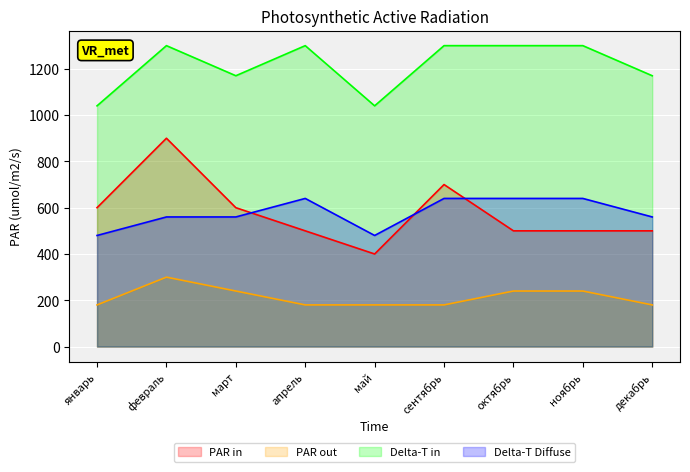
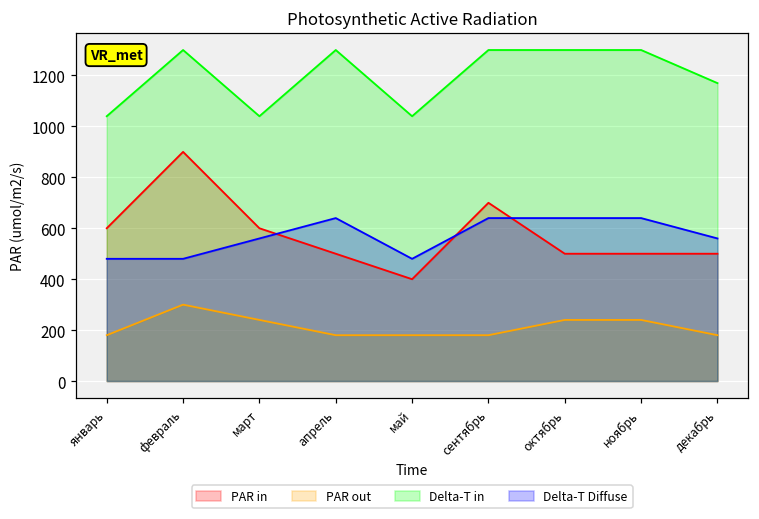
  {
    "PAR in": {
      "январь": 600,
      "февраль": 900,
      "март": 600,
      "апрель": 500,
      "май": 400,
      "сентябрь": 700,
      "октябрь": 500,
      "ноябрь": 500,
      "декабрь": 500
    },
    "PAR out": {
      "январь": 180,
      "февраль": 300,
      "март": 240,
      "апрель": 180,
      "май": 180,
      "сентябрь": 180,
      "октябрь": 240,
      "ноябрь": 240,
      "декабрь": 180
    },
    "Delta-T in": {
      "январь": 1040,
      "февраль": 1300,
-     "март": 1170,
+     "март": 1040,
      "апрель": 1300,
      "май": 1040,
      "сентябрь": 1300,
      "октябрь": 1300,
      "ноябрь": 1300,
      "декабрь": 1170
    },
    "Delta-T Diffuse": {
      "январь": 480,
-     "февраль": 560,
+     "февраль": 480,
      "март": 560,
      "апрель": 640,
      "май": 480,
      "сентябрь": 640,
      "октябрь": 640,
      "ноябрь": 640,
      "декабрь": 560
    }
  }
